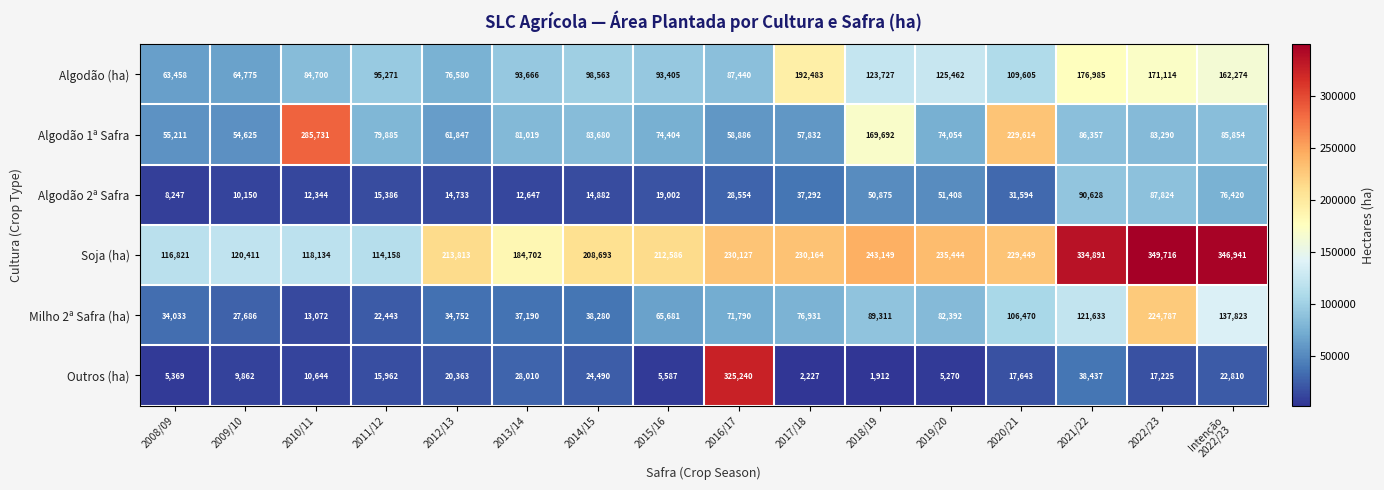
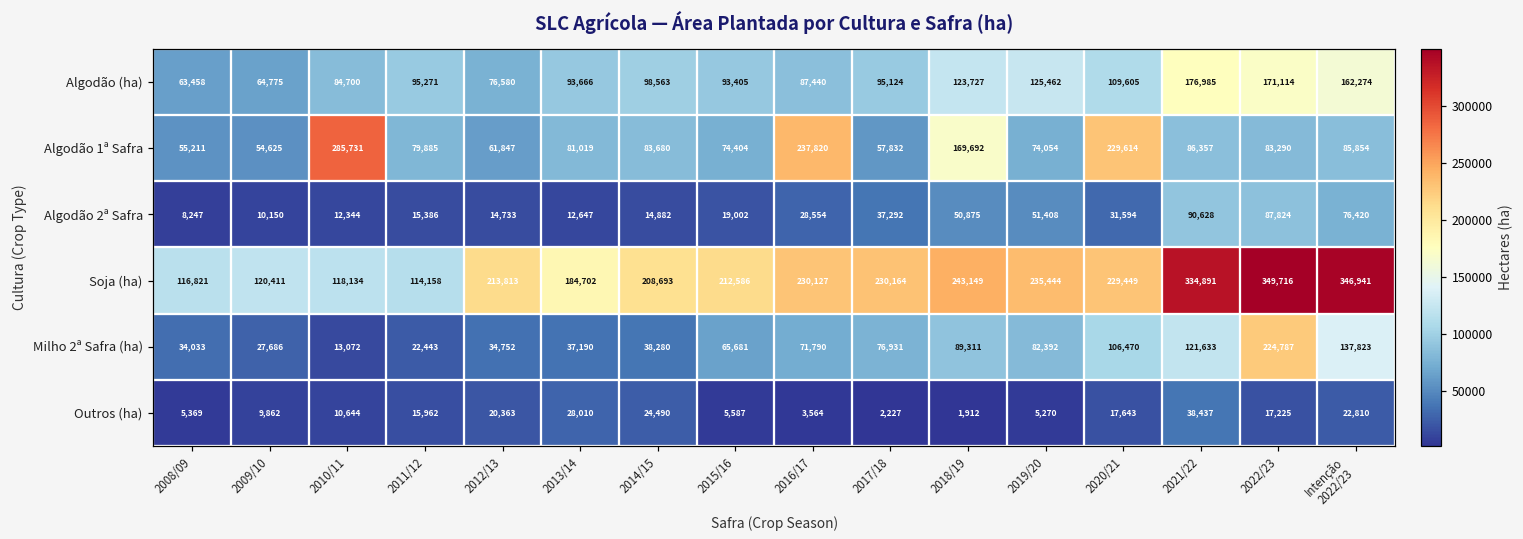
  {
    "Algodão (ha)": {
      "2008/09": "63,458",
      "2009/10": "64,775",
      "2010/11": "84,700",
      "2011/12": "95,271",
      "2012/13": "76,580",
      "2013/14": "93,666",
      "2014/15": "98,563",
      "2015/16": "93,405",
      "2016/17": "87,440",
-     "2017/18": "192,483",
+     "2017/18": "95,124",
      "2018/19": "123,727",
      "2019/20": "125,462",
      "2020/21": "109,605",
      "2021/22": "176,985",
      "2022/23": "171,114",
      "Intenção 2022/23": "162,274"
    },
    "Algodão 1ª Safra": {
      "2008/09": "55,211",
      "2009/10": "54,625",
      "2010/11": "285,731",
      "2011/12": "79,885",
      "2012/13": "61,847",
      "2013/14": "81,019",
      "2014/15": "83,680",
      "2015/16": "74,404",
-     "2016/17": "58,886",
+     "2016/17": "237,820",
      "2017/18": "57,832",
      "2018/19": "169,692",
      "2019/20": "74,054",
      "2020/21": "229,614",
      "2021/22": "86,357",
      "2022/23": "83,290",
      "Intenção 2022/23": "85,854"
    },
    "Algodão 2ª Safra": {
      "2008/09": "8,247",
      "2009/10": "10,150",
      "2010/11": "12,344",
      "2011/12": "15,386",
      "2012/13": "14,733",
      "2013/14": "12,647",
      "2014/15": "14,882",
      "2015/16": "19,002",
      "2016/17": "28,554",
      "2017/18": "37,292",
      "2018/19": "50,875",
      "2019/20": "51,408",
      "2020/21": "31,594",
      "2021/22": "90,628",
      "2022/23": "87,824",
      "Intenção 2022/23": "76,420"
    },
    "Soja (ha)": {
      "2008/09": "116,821",
      "2009/10": "120,411",
      "2010/11": "118,134",
      "2011/12": "114,158",
      "2012/13": "213,813",
      "2013/14": "184,702",
      "2014/15": "208,693",
      "2015/16": "212,586",
      "2016/17": "230,127",
      "2017/18": "230,164",
      "2018/19": "243,149",
      "2019/20": "235,444",
      "2020/21": "229,449",
      "2021/22": "334,891",
      "2022/23": "349,716",
      "Intenção 2022/23": "346,941"
    },
    "Milho 2ª Safra (ha)": {
      "2008/09": "34,033",
      "2009/10": "27,686",
      "2010/11": "13,072",
      "2011/12": "22,443",
      "2012/13": "34,752",
      "2013/14": "37,190",
      "2014/15": "38,280",
      "2015/16": "65,681",
      "2016/17": "71,790",
      "2017/18": "76,931",
      "2018/19": "89,311",
      "2019/20": "82,392",
      "2020/21": "106,470",
      "2021/22": "121,633",
      "2022/23": "224,787",
      "Intenção 2022/23": "137,823"
    },
    "Outros (ha)": {
      "2008/09": "5,369",
      "2009/10": "9,862",
      "2010/11": "10,644",
      "2011/12": "15,962",
      "2012/13": "20,363",
      "2013/14": "28,010",
      "2014/15": "24,490",
      "2015/16": "5,587",
-     "2016/17": "325,240",
+     "2016/17": "3,564",
      "2017/18": "2,227",
      "2018/19": "1,912",
      "2019/20": "5,270",
      "2020/21": "17,643",
      "2021/22": "38,437",
      "2022/23": "17,225",
      "Intenção 2022/23": "22,810"
    }
  }
